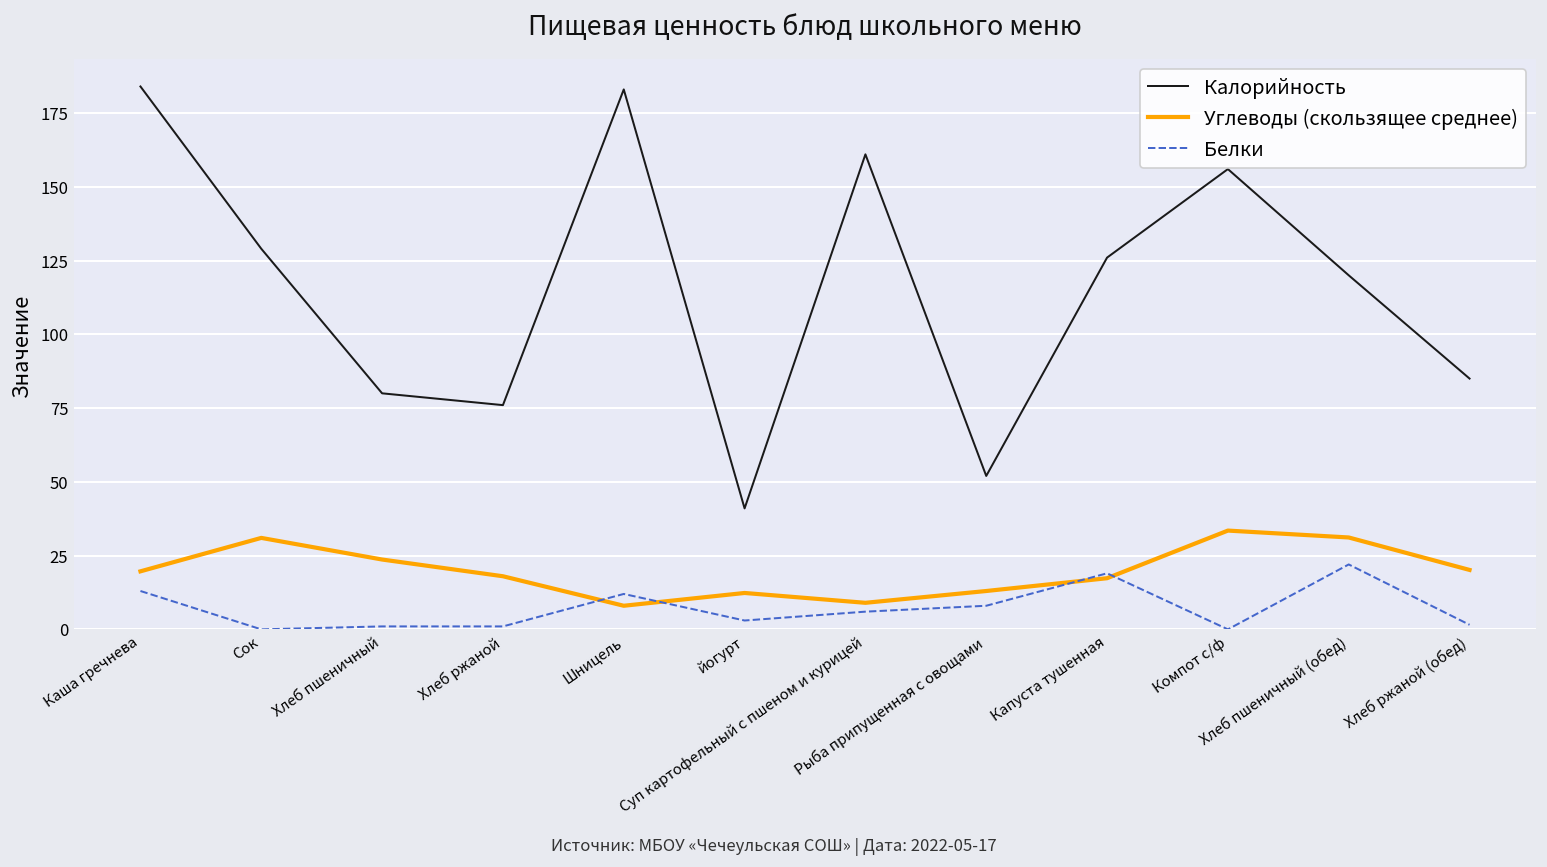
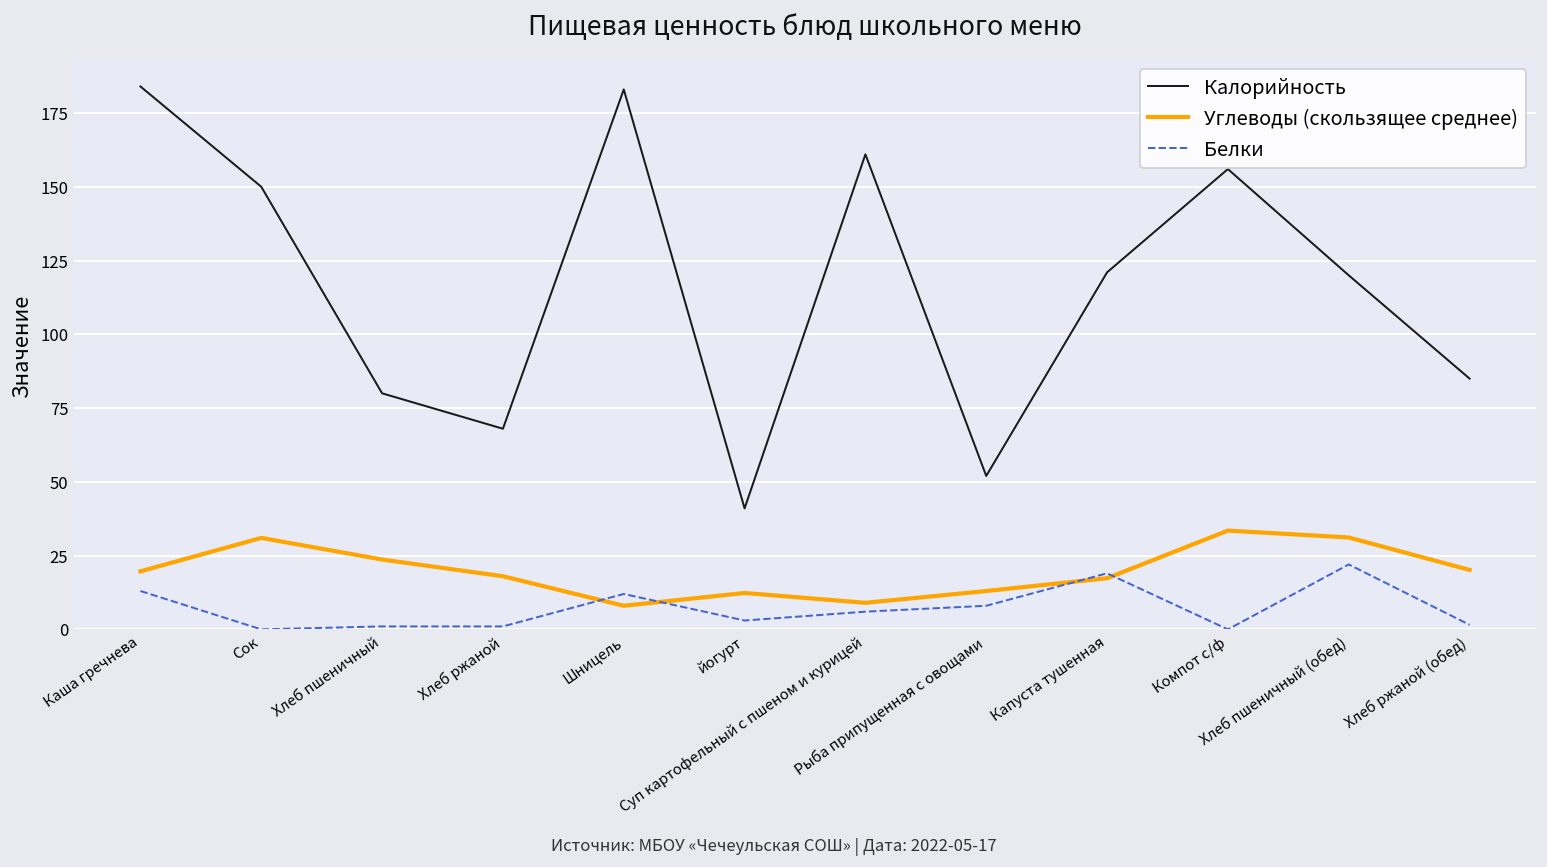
  {
    "Калорийность": {
      "Каша гречнева": 184,
-     "Сок": 129,
+     "Сок": 150,
      "Хлеб пшеничный": 80,
-     "Хлеб ржаной": 76,
+     "Хлеб ржаной": 68,
      "Шницель": 183,
      "йогурт": 41,
      "Суп картофельный с пшеном и курицей": 161,
      "Рыба припущенная с овощами": 52,
-     "Капуста тушенная": 126,
+     "Капуста тушенная": 121,
      "Компот с/ф": 156,
      "Хлеб пшеничный (обед)": 120,
      "Хлеб ржаной (обед)": 85
    },
    "Углеводы (скользящее среднее)": {
      "Каша гречнева": 20,
      "Сок": 31,
      "Хлеб пшеничный": 24,
      "Хлеб ржаной": 18,
      "Шницель": 8,
      "йогурт": 12,
      "Суп картофельный с пшеном и курицей": 9,
      "Рыба припущенная с овощами": 13,
      "Капуста тушенная": 17,
      "Компот с/ф": 33,
      "Хлеб пшеничный (обед)": 31,
      "Хлеб ржаной (обед)": 20
    },
    "Белки": {
      "Каша гречнева": 13,
      "Сок": 0,
      "Хлеб пшеничный": 1,
      "Хлеб ржаной": 1,
      "Шницель": 12,
      "йогурт": 3,
      "Суп картофельный с пшеном и курицей": 6,
      "Рыба припущенная с овощами": 8,
      "Капуста тушенная": 19,
      "Компот с/ф": 0,
      "Хлеб пшеничный (обед)": 22,
      "Хлеб ржаной (обед)": 2
    }
  }
